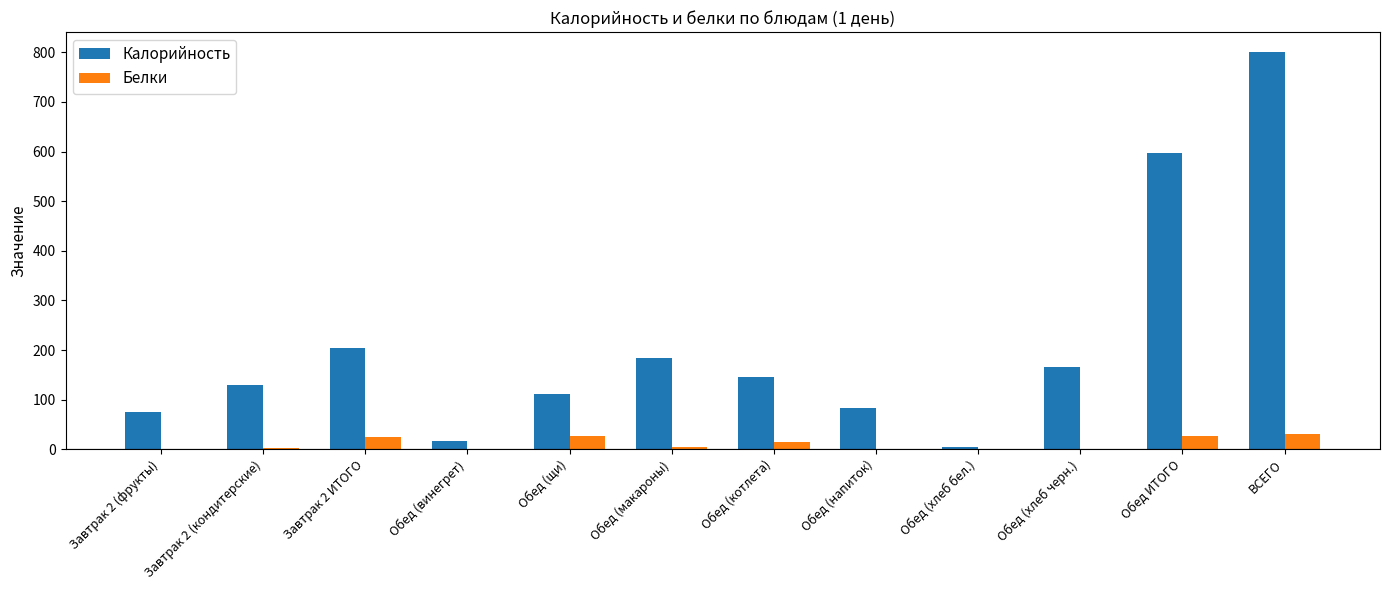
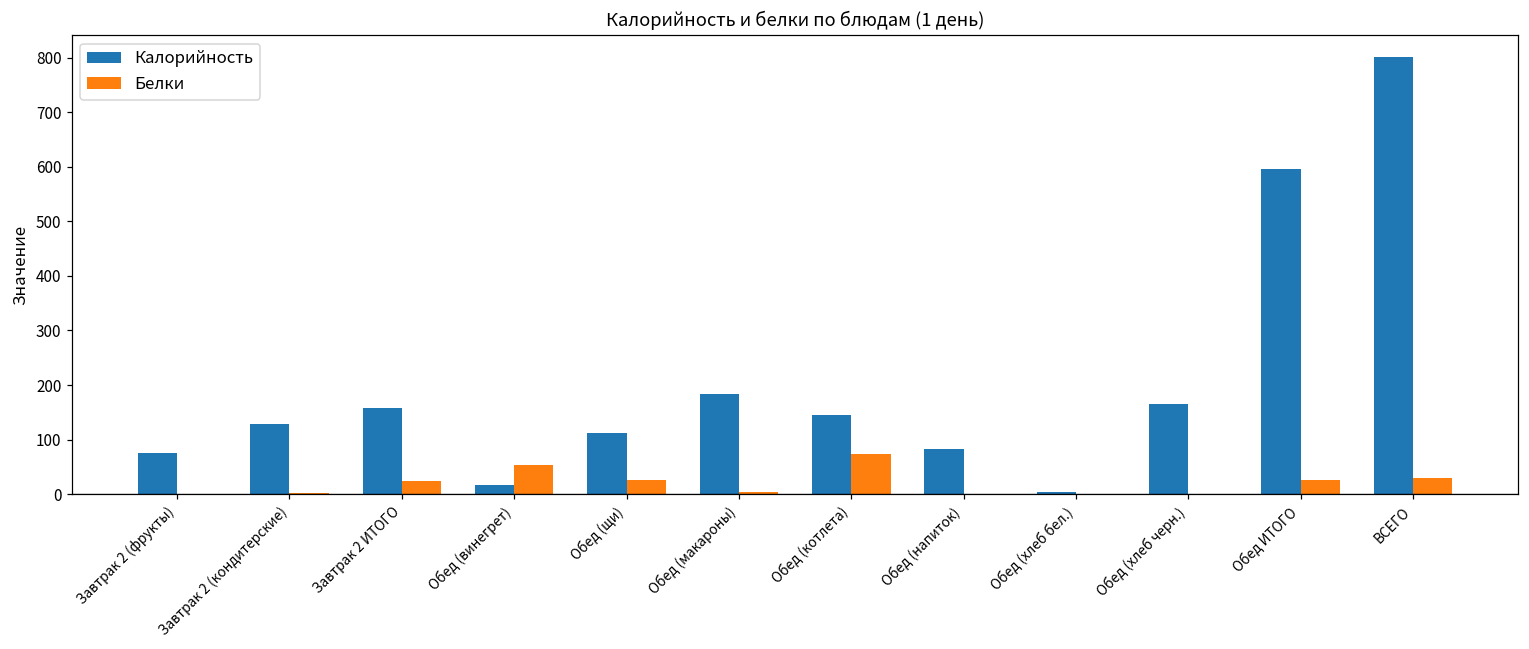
  {
    "Калорийность": {
      "Завтрак 2 (фрукты)": 80,
      "Завтрак 2 (кондитерские)": 130,
-     "Завтрак 2 ИТОГО": 200,
+     "Завтрак 2 ИТОГО": 160,
      "Обед (винегрет)": 20,
      "Обед (щи)": 110,
      "Обед (макароны)": 180,
      "Обед (котлета)": 150,
      "Обед (напиток)": 80,
      "Обед (хлеб черн.)": 170,
      "Обед ИТОГО": 600,
      "ВСЕГО": 800
    },
    "Белки": {
      "Завтрак 2 ИТОГО": 20,
-     "Обед (винегрет)": 0,
+     "Обед (винегрет)": 50,
      "Обед (щи)": 30,
-     "Обед (котлета)": 10,
+     "Обед (котлета)": 70,
      "Обед ИТОГО": 30,
      "ВСЕГО": 30
    }
  }
